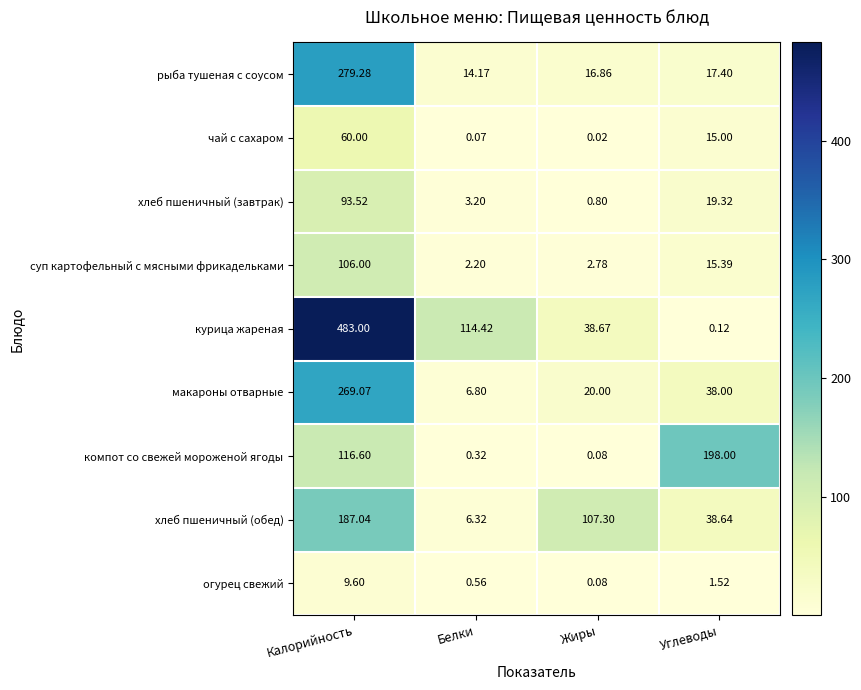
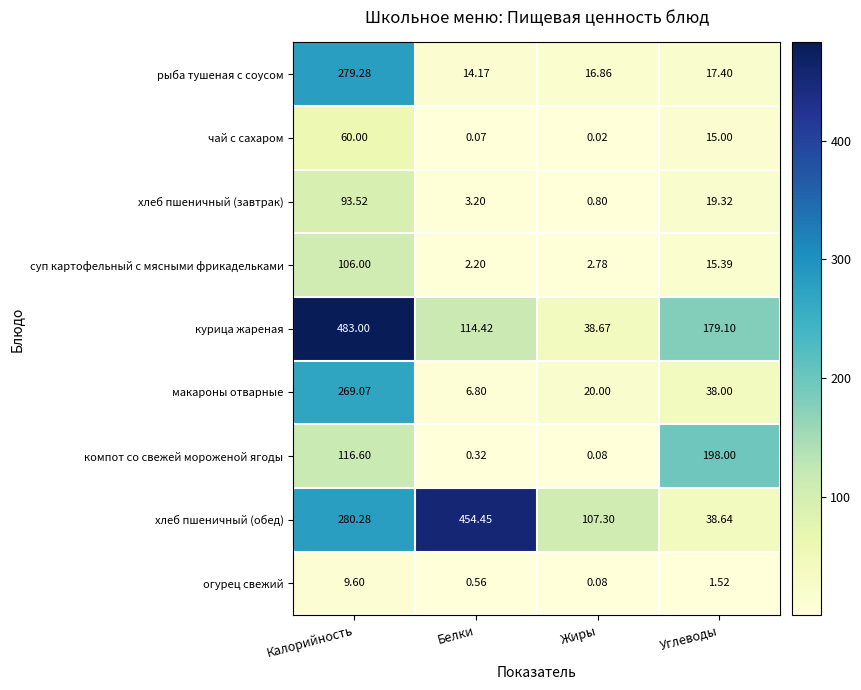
  {
    "рыба тушеная с соусом": {
      "Калорийность": 279.28,
      "Белки": 14.17,
      "Жиры": 16.86,
      "Углеводы": 17.40
    },
    "чай с сахаром": {
      "Калорийность": 60.00,
      "Белки": 0.07,
      "Жиры": 0.02,
      "Углеводы": 15.00
    },
    "хлеб пшеничный (завтрак)": {
      "Калорийность": 93.52,
      "Белки": 3.20,
      "Жиры": 0.80,
      "Углеводы": 19.32
    },
    "суп картофельный с мясными фрикадельками": {
      "Калорийность": 106.00,
      "Белки": 2.20,
      "Жиры": 2.78,
      "Углеводы": 15.39
    },
    "курица жареная": {
      "Калорийность": 483.00,
      "Белки": 114.42,
      "Жиры": 38.67,
-     "Углеводы": 0.12
+     "Углеводы": 179.10
    },
    "макароны отварные": {
      "Калорийность": 269.07,
      "Белки": 6.80,
      "Жиры": 20.00,
      "Углеводы": 38.00
    },
    "компот со свежей мороженой ягоды": {
      "Калорийность": 116.60,
      "Белки": 0.32,
      "Жиры": 0.08,
      "Углеводы": 198.00
    },
    "хлеб пшеничный (обед)": {
-     "Калорийность": 187.04,
-     "Белки": 6.32,
+     "Калорийность": 280.28,
+     "Белки": 454.45,
      "Жиры": 107.30,
      "Углеводы": 38.64
    },
    "огурец свежий": {
      "Калорийность": 9.60,
      "Белки": 0.56,
      "Жиры": 0.08,
      "Углеводы": 1.52
    }
  }
